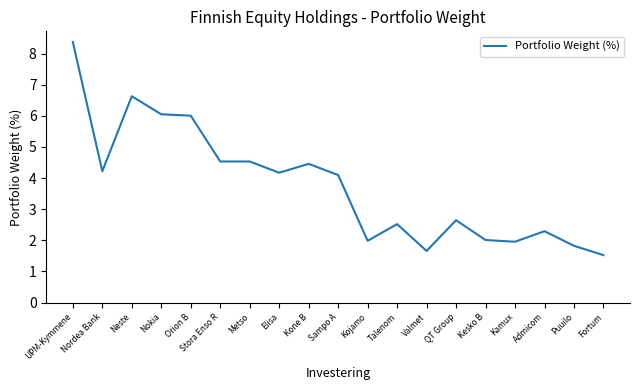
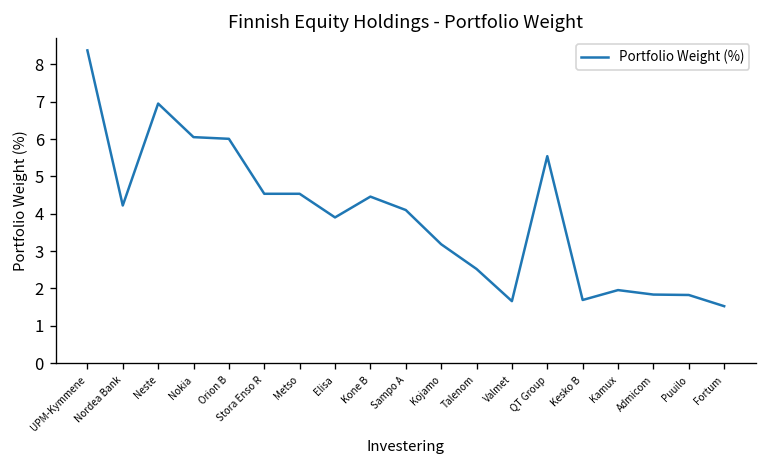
  {
    "UPM-Kymmene": 8.4,
    "Nordea Bank": 4.2,
-   "Neste": 6.6,
+   "Neste": 7.0,
    "Nokia": 6.1,
    "Orion B": 6.0,
    "Stora Enso R": 4.5,
    "Metso": 4.5,
-   "Elisa": 4.2,
+   "Elisa": 3.9,
    "Kone B": 4.5,
    "Sampo A": 4.1,
-   "Kojamo": 2.0,
+   "Kojamo": 3.2,
    "Talenom": 2.5,
    "Valmet": 1.7,
-   "QT Group": 2.6,
-   "Kesko B": 2.0,
+   "QT Group": 5.5,
+   "Kesko B": 1.7,
    "Kamux": 2.0,
-   "Admicom": 2.3,
+   "Admicom": 1.8,
    "Puuilo": 1.8,
    "Fortum": 1.5
  }
